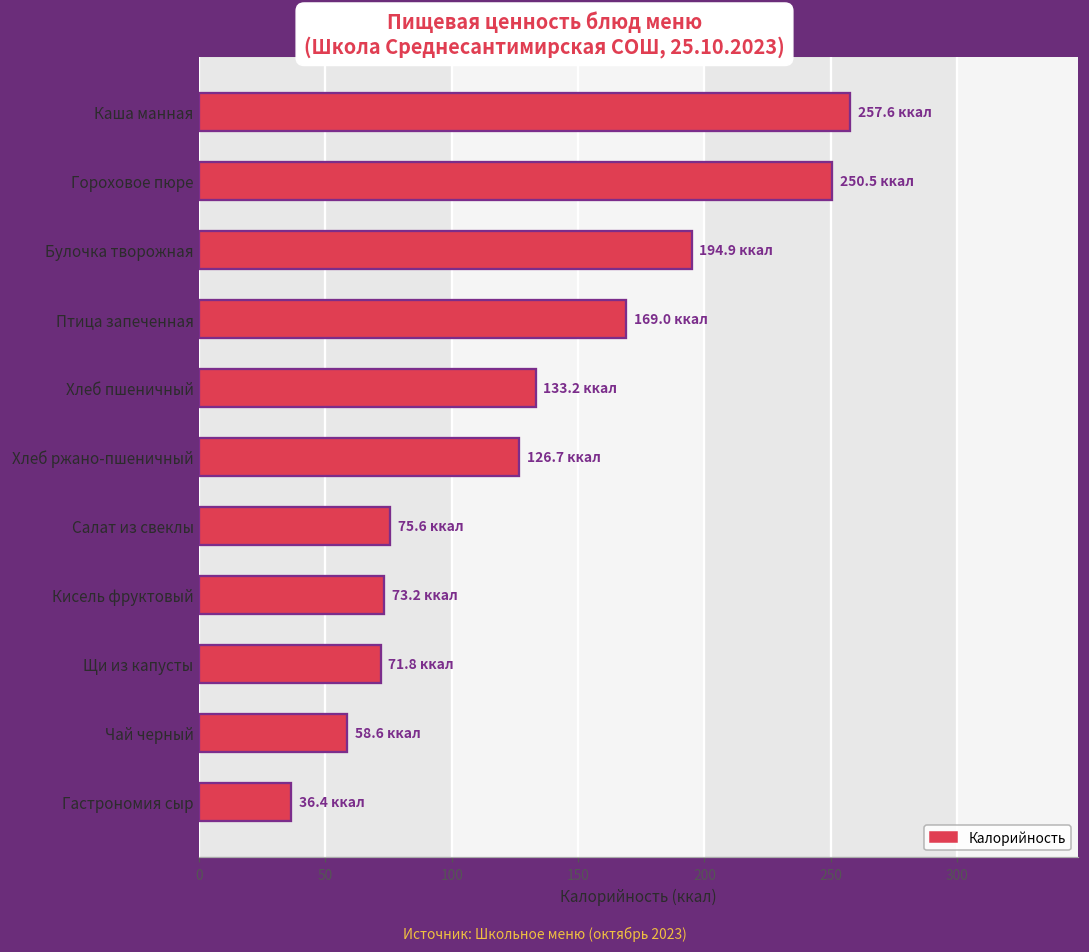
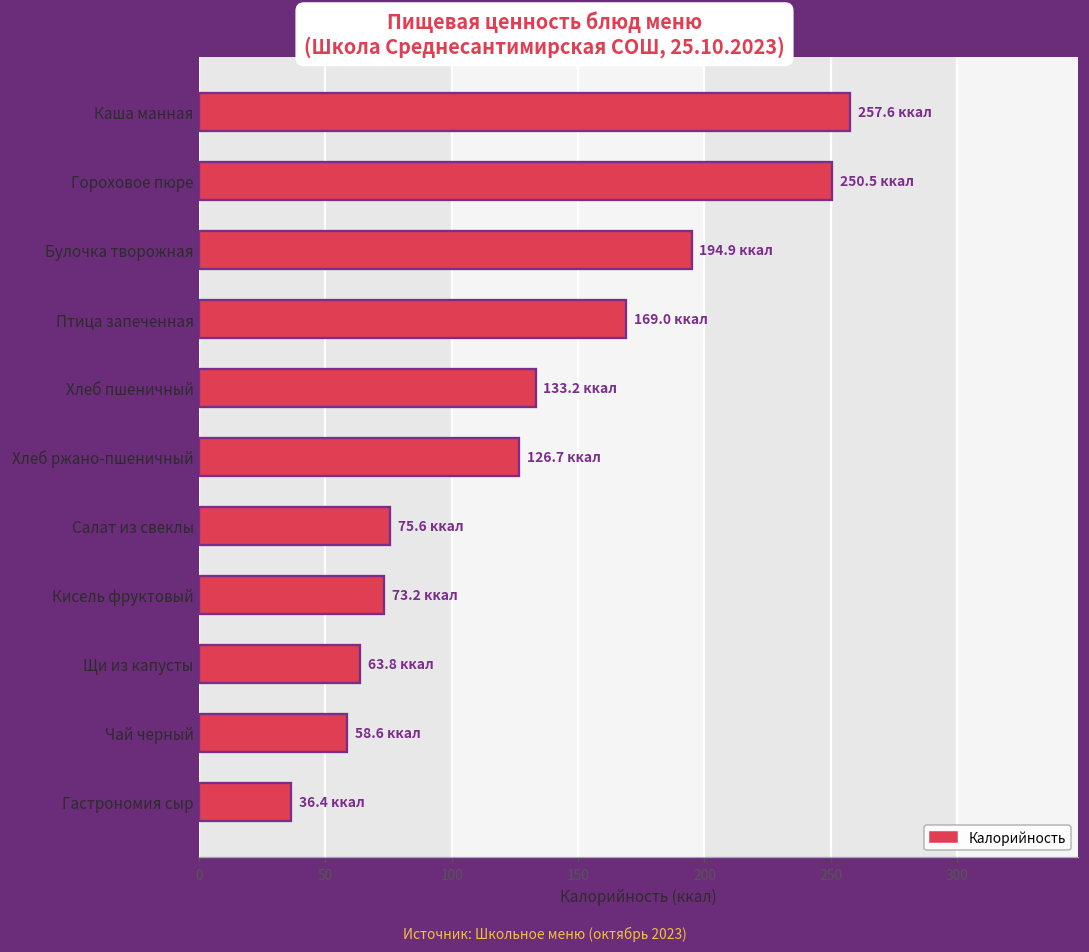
  {
    "Каша манная": 257.6,
    "Гороховое пюре": 250.5,
    "Булочка творожная": 194.9,
    "Птица запеченная": 169.0,
    "Хлеб пшеничный": 133.2,
    "Хлеб ржано-пшеничный": 126.7,
    "Салат из свеклы": 75.6,
    "Кисель фруктовый": 73.2,
-   "Щи из капусты": 71.8,
+   "Щи из капусты": 63.8,
    "Чай черный": 58.6,
    "Гастрономия сыр": 36.4
  }
